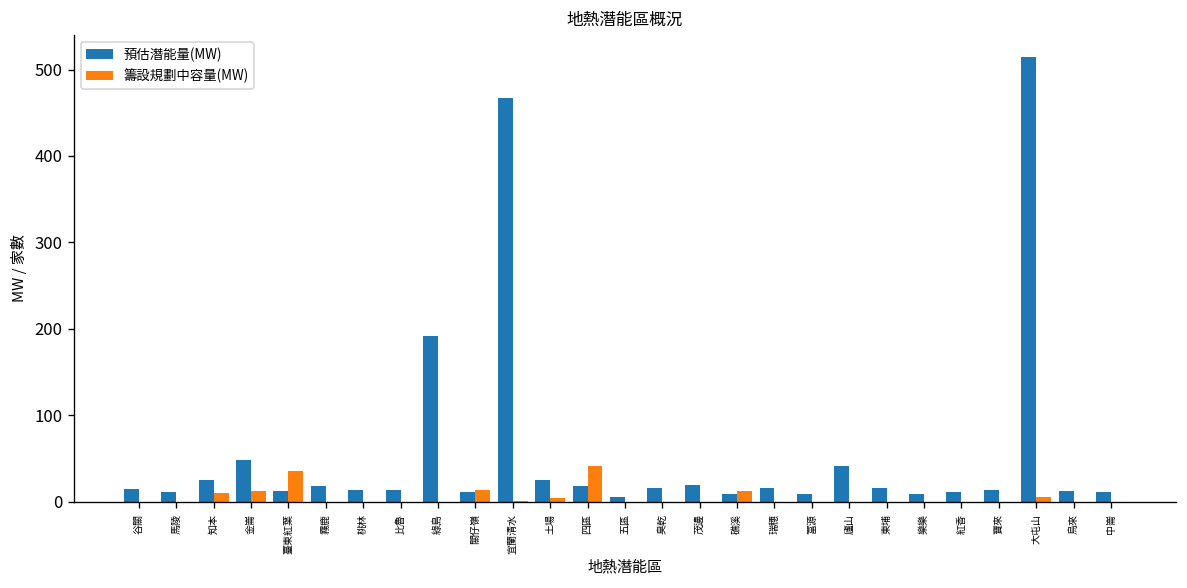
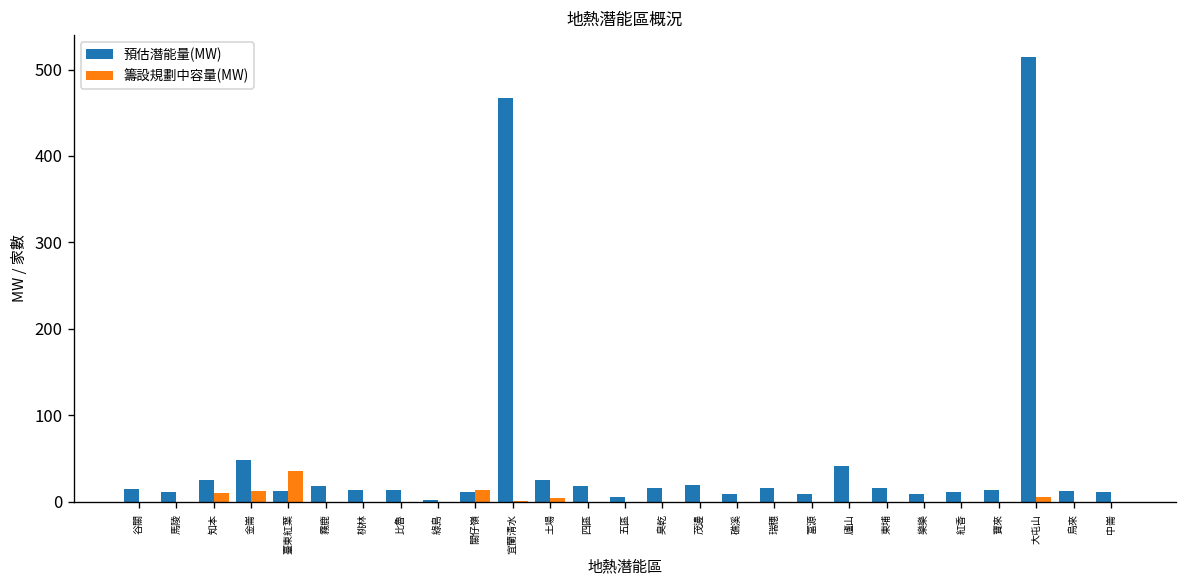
  {
    "預估潛能量(MW)": {
      "谷關": 20,
      "馬陵": 10,
      "知本": 30,
      "金崙": 50,
      "臺東紅葉": 10,
      "霧鹿": 20,
      "桃林": 10,
      "比魯": 10,
-     "綠島": 190,
+     "綠島": 0,
      "關仔嶺": 10,
      "宜蘭清水": 470,
      "土場": 30,
      "四區": 20,
      "五區": 10,
      "臭乾": 20,
      "茂邊": 20,
      "礁溪": 10,
      "瑞穗": 20,
      "富源": 10,
      "廬山": 40,
      "東埔": 20,
      "樂樂": 10,
      "紅香": 10,
      "寶來": 10,
      "大屯山": 510,
      "烏來": 10,
      "中崙": 10
    },
    "籌設規劃中容量(MW)": {
      "谷關": 0,
      "馬陵": 0,
      "知本": 10,
      "金崙": 10,
      "臺東紅葉": 40,
      "霧鹿": 0,
      "桃林": 0,
      "比魯": 0,
      "綠島": 0,
      "關仔嶺": 10,
      "土場": 0,
-     "四區": 40,
+     "四區": 0,
      "五區": 0,
      "臭乾": 0,
      "茂邊": 0,
-     "礁溪": 10,
+     "礁溪": 0,
      "瑞穗": 0,
      "富源": 0,
      "廬山": 0,
      "東埔": 0,
      "樂樂": 0,
      "紅香": 0,
      "寶來": 0,
      "大屯山": 10,
      "烏來": 0,
      "中崙": 0
    }
  }
